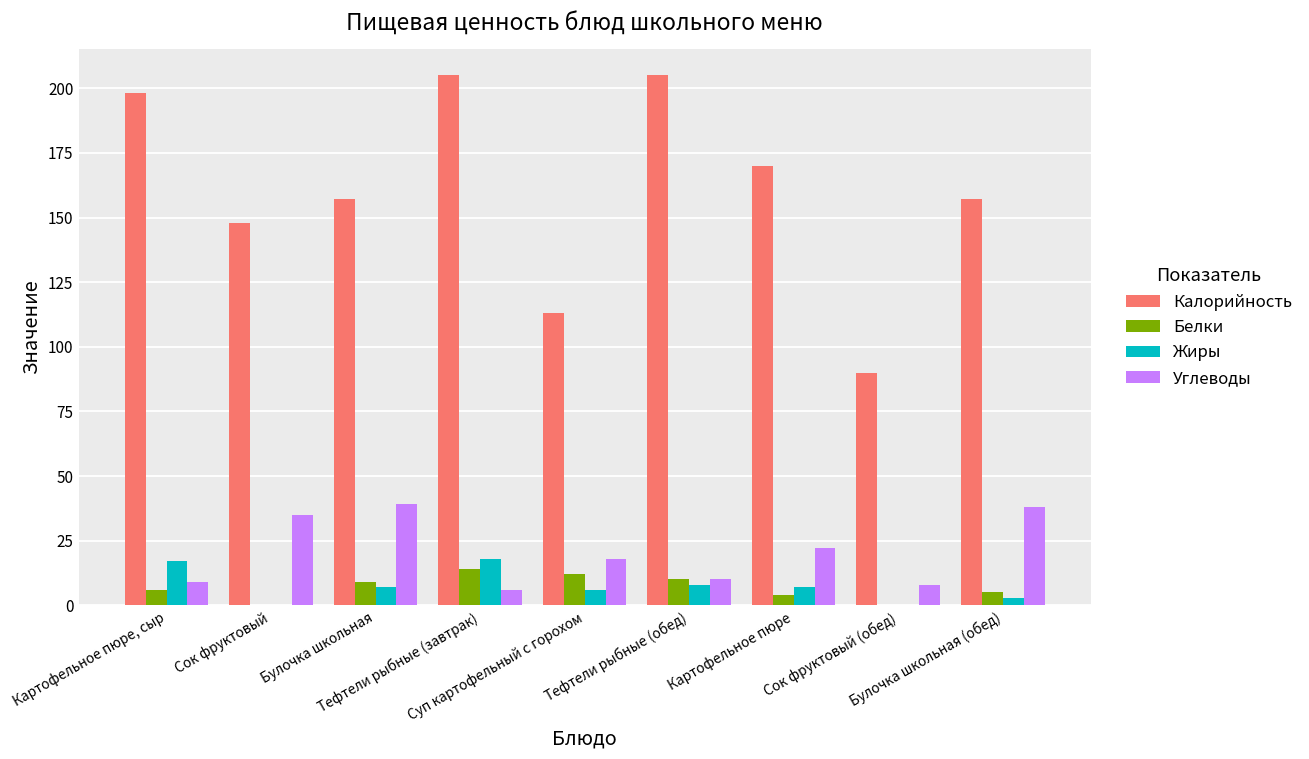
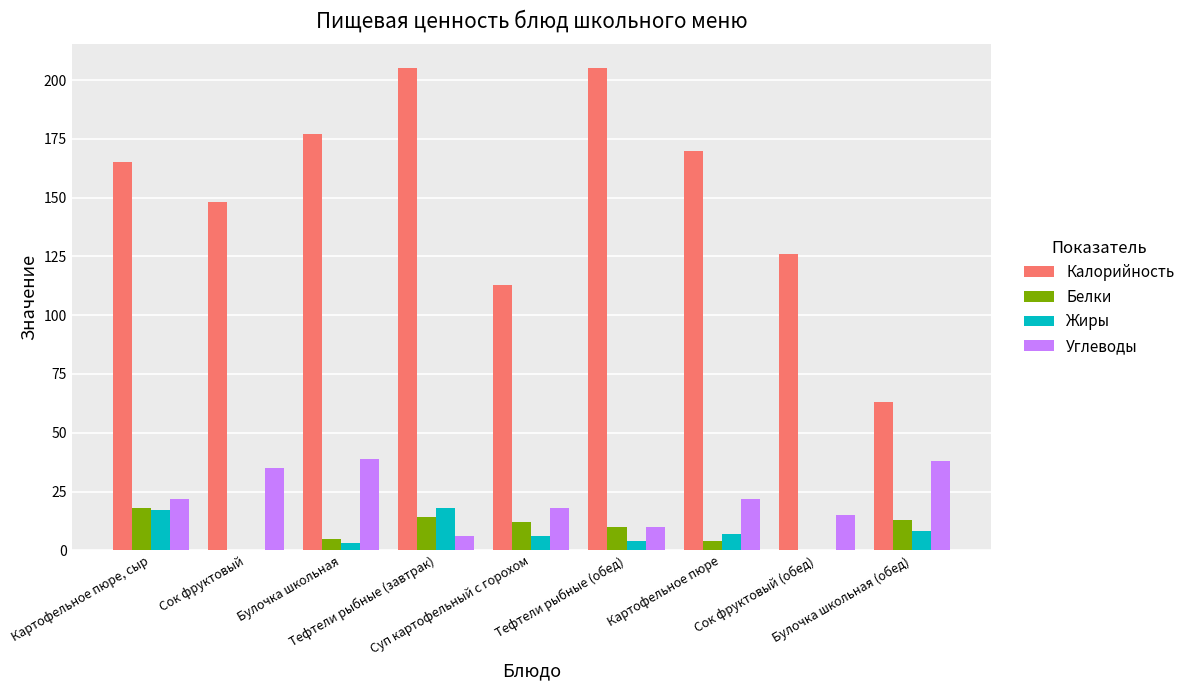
  {
    "Калорийность": {
-     "Картофельное пюре, сыр": 198,
+     "Картофельное пюре, сыр": 165,
      "Сок фруктовый": 148,
-     "Булочка школьная": 157,
+     "Булочка школьная": 177,
      "Тефтели рыбные (завтрак)": 205,
      "Суп картофельный с горохом": 113,
      "Тефтели рыбные (обед)": 205,
      "Картофельное пюре": 170,
-     "Сок фруктовый (обед)": 90,
-     "Булочка школьная (обед)": 157
+     "Сок фруктовый (обед)": 126,
+     "Булочка школьная (обед)": 63
    },
    "Белки": {
-     "Картофельное пюре, сыр": 6,
+     "Картофельное пюре, сыр": 18,
      "Сок фруктовый": 0,
-     "Булочка школьная": 9,
+     "Булочка школьная": 5,
      "Тефтели рыбные (завтрак)": 14,
      "Суп картофельный с горохом": 12,
      "Тефтели рыбные (обед)": 10,
      "Картофельное пюре": 4,
      "Сок фруктовый (обед)": 0,
-     "Булочка школьная (обед)": 5
+     "Булочка школьная (обед)": 13
    },
    "Жиры": {
      "Картофельное пюре, сыр": 17,
      "Сок фруктовый": 0,
-     "Булочка школьная": 7,
+     "Булочка школьная": 3,
      "Тефтели рыбные (завтрак)": 18,
      "Суп картофельный с горохом": 6,
-     "Тефтели рыбные (обед)": 8,
+     "Тефтели рыбные (обед)": 4,
      "Картофельное пюре": 7,
      "Сок фруктовый (обед)": 0,
-     "Булочка школьная (обед)": 3
+     "Булочка школьная (обед)": 8
    },
    "Углеводы": {
-     "Картофельное пюре, сыр": 9,
+     "Картофельное пюре, сыр": 22,
      "Сок фруктовый": 35,
      "Булочка школьная": 39,
      "Тефтели рыбные (завтрак)": 6,
      "Суп картофельный с горохом": 18,
      "Тефтели рыбные (обед)": 10,
      "Картофельное пюре": 22,
-     "Сок фруктовый (обед)": 8,
+     "Сок фруктовый (обед)": 15,
      "Булочка школьная (обед)": 38
    }
  }
